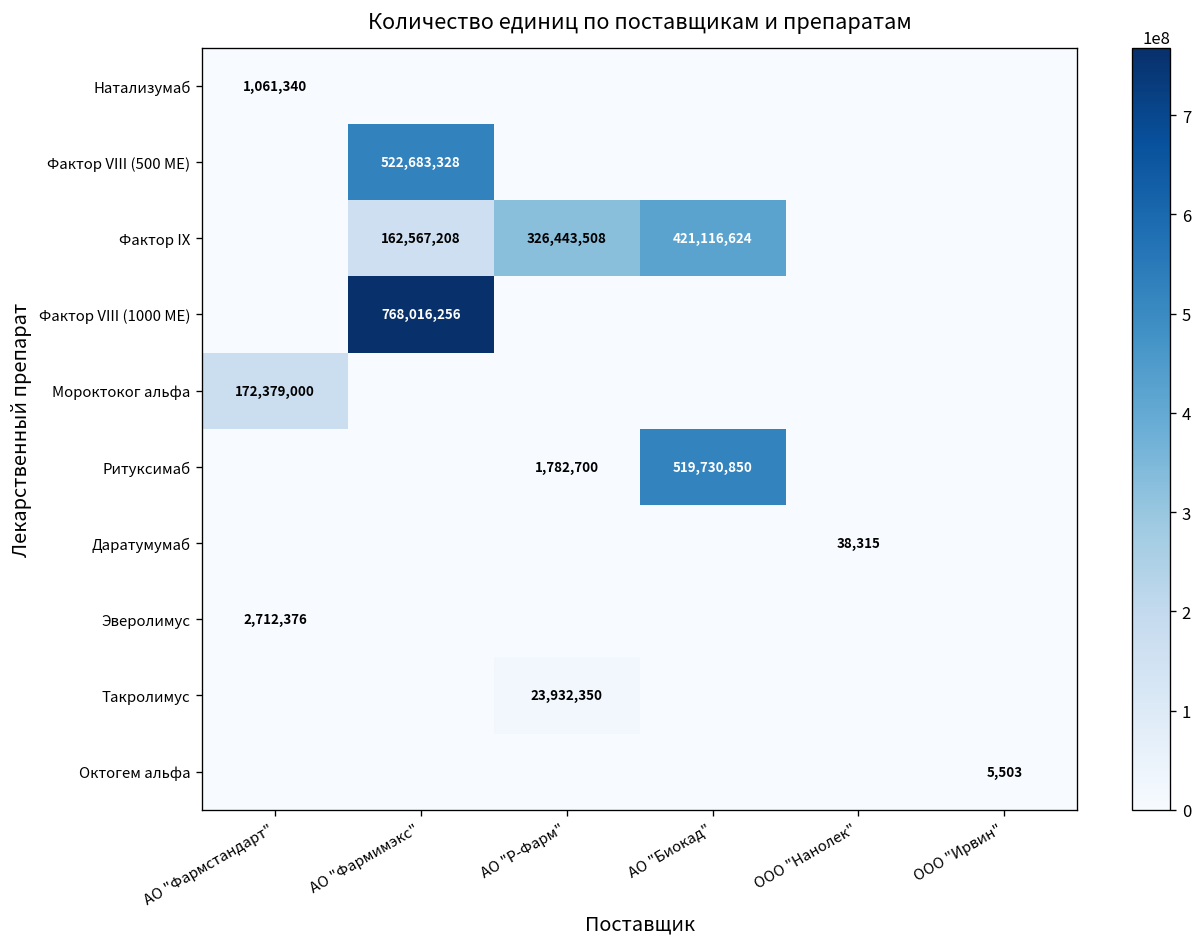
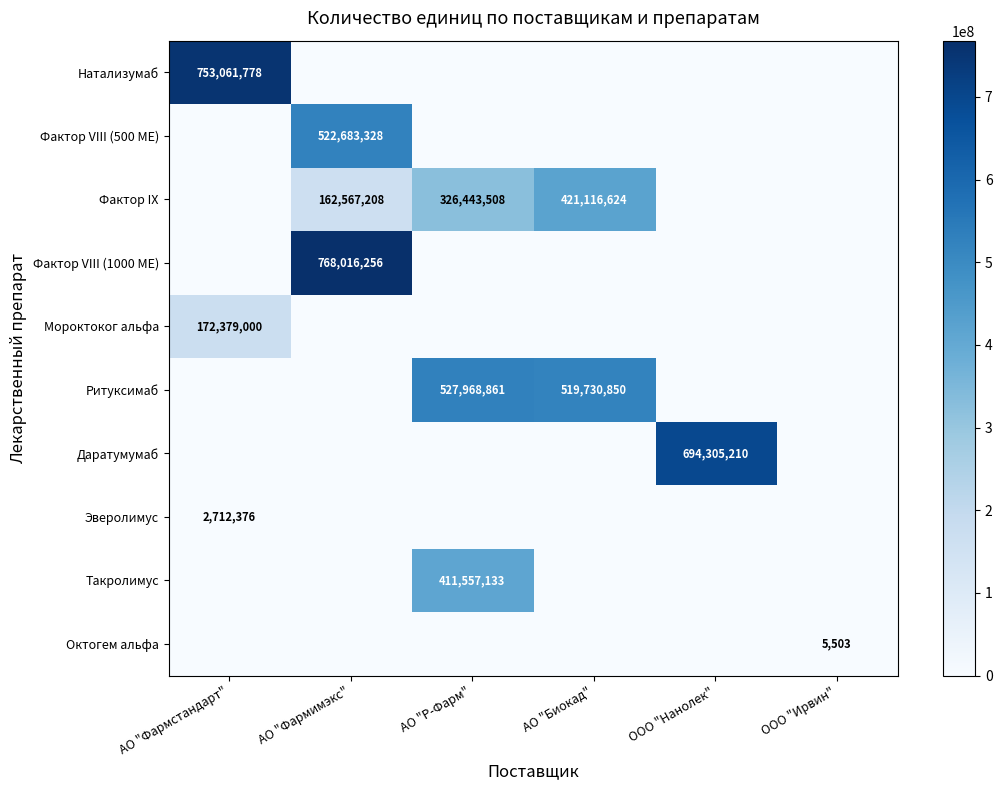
  {
    "Натализумаб": {
-     "АО \"Фармстандарт\"": "1,061,340"
+     "АО \"Фармстандарт\"": "753,061,778"
    },
    "Фактор VIII (500 МЕ)": {
      "АО \"Фармимэкс\"": "522,683,328"
    },
    "Фактор IX": {
      "АО \"Фармимэкс\"": "162,567,208",
      "АО \"Р-Фарм\"": "326,443,508",
      "АО \"Биокад\"": "421,116,624"
    },
    "Фактор VIII (1000 МЕ)": {
      "АО \"Фармимэкс\"": "768,016,256"
    },
    "Мороктоког альфа": {
      "АО \"Фармстандарт\"": "172,379,000"
    },
    "Ритуксимаб": {
-     "АО \"Р-Фарм\"": "1,782,700",
+     "АО \"Р-Фарм\"": "527,968,861",
      "АО \"Биокад\"": "519,730,850"
    },
    "Даратумумаб": {
-     "ООО \"Нанолек\"": "38,315"
+     "ООО \"Нанолек\"": "694,305,210"
    },
    "Эверолимус": {
      "АО \"Фармстандарт\"": "2,712,376"
    },
    "Такролимус": {
-     "АО \"Р-Фарм\"": "23,932,350"
+     "АО \"Р-Фарм\"": "411,557,133"
    },
    "Октогем альфа": {
      "ООО \"Ирвин\"": "5,503"
    }
  }
